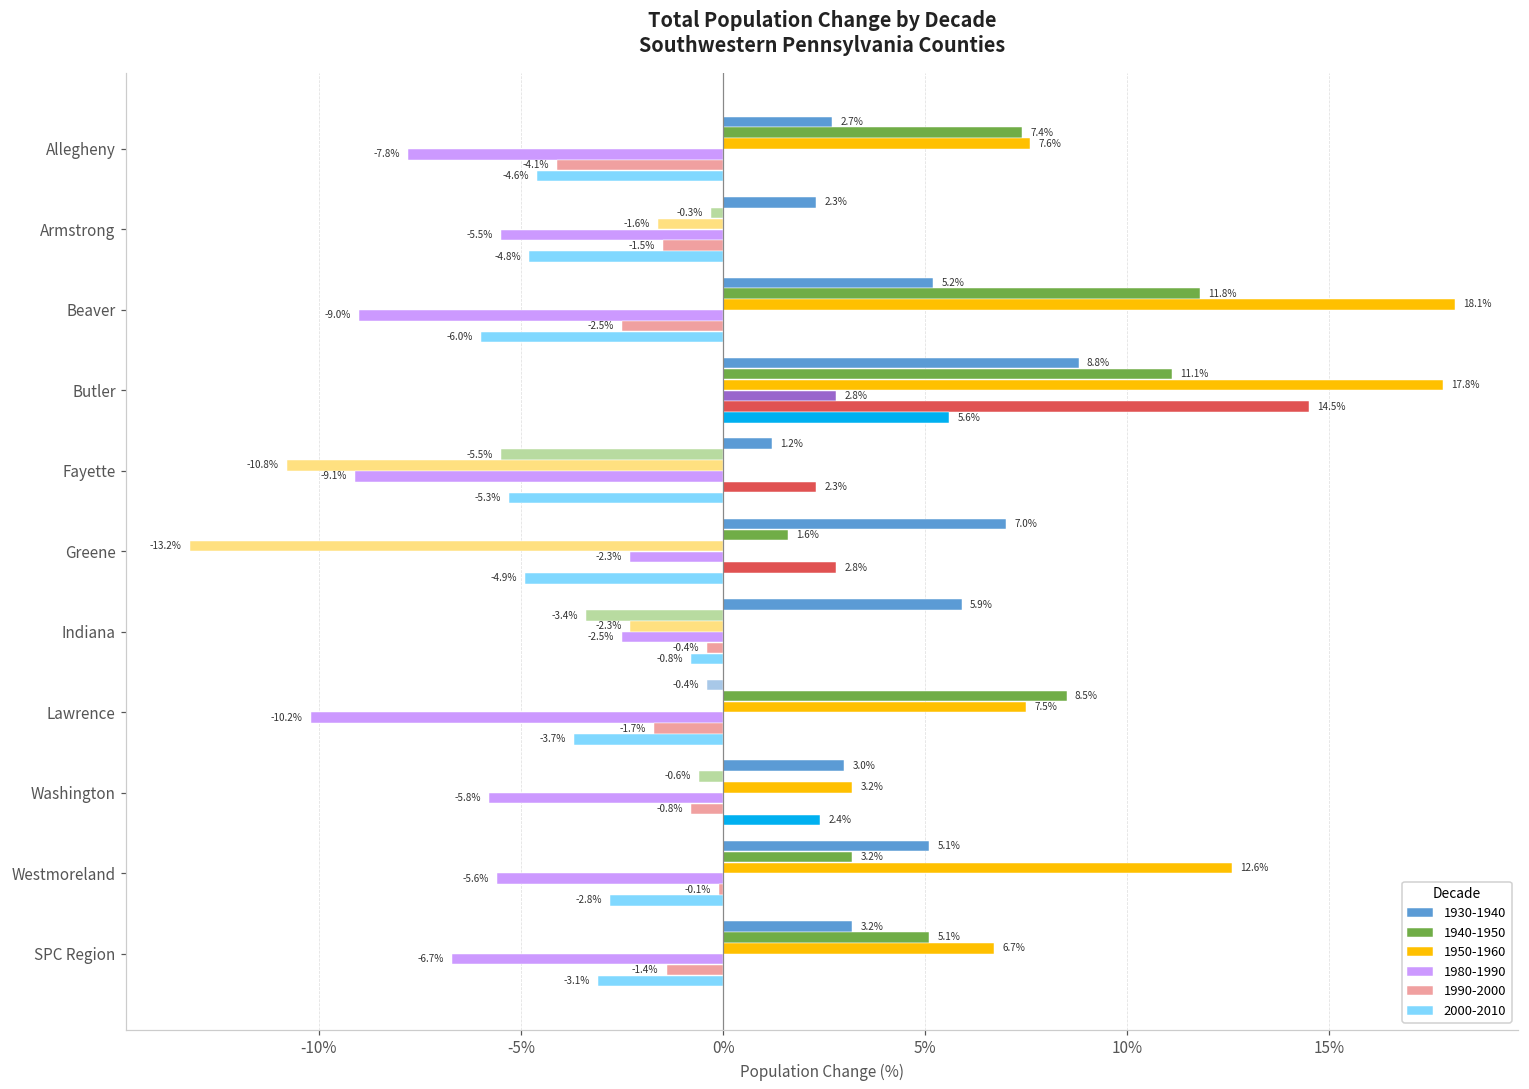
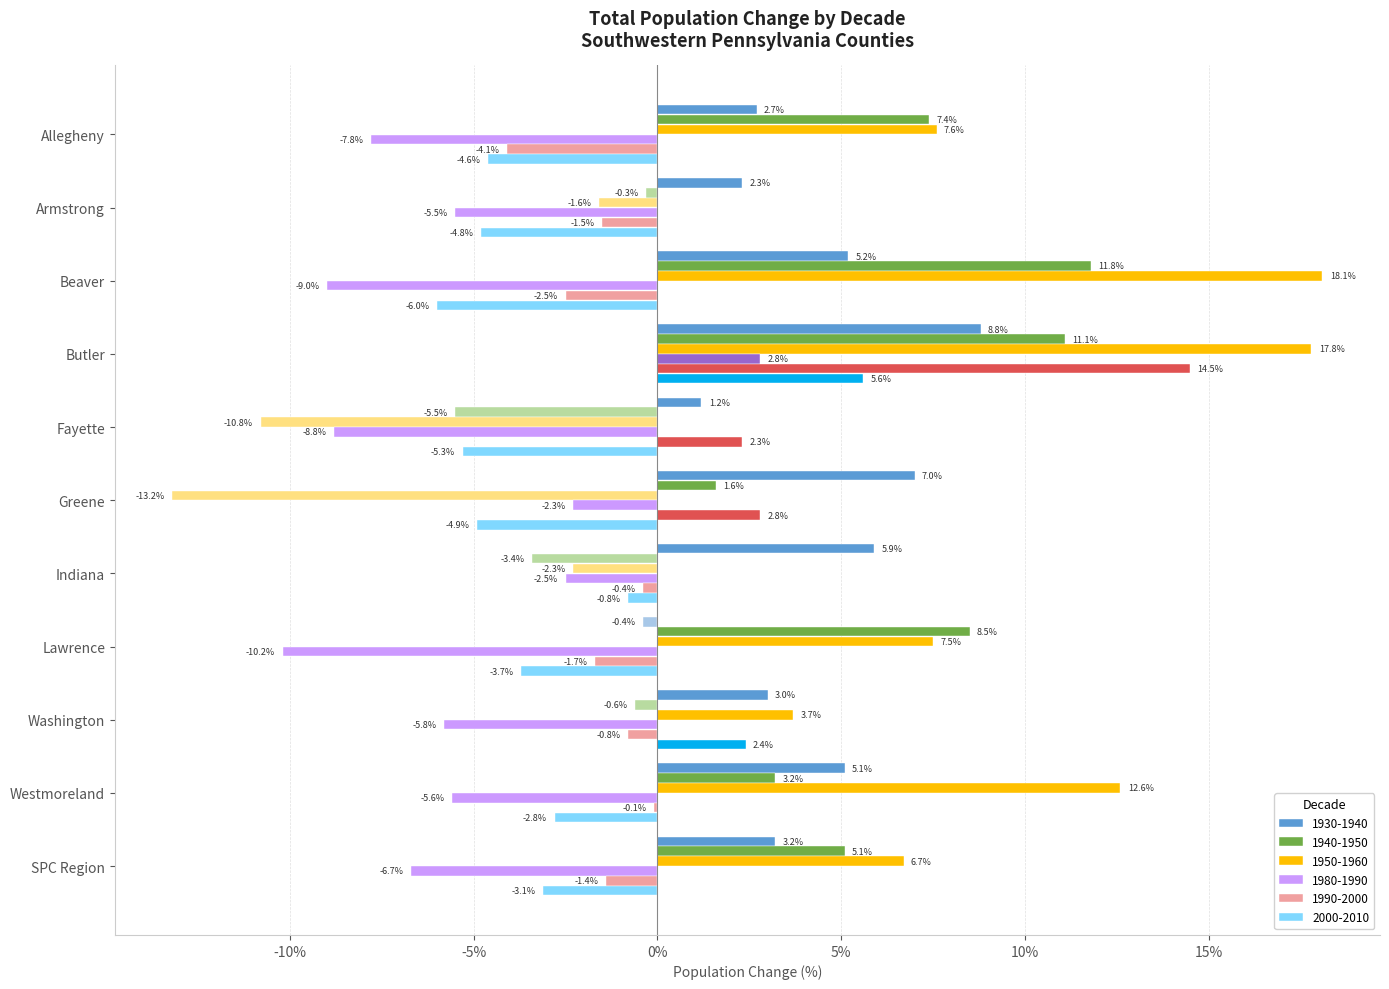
  {
    "1930-1940": {
      "Allegheny": "2.7%",
      "Armstrong": "2.3%",
      "Beaver": "5.2%",
      "Butler": "8.8%",
      "Fayette": "1.2%",
      "Greene": "7.0%",
      "Indiana": "5.9%",
      "Lawrence": "-0.4%",
      "Washington": "3.0%",
      "Westmoreland": "5.1%",
      "SPC Region": "3.2%"
    },
    "1940-1950": {
      "Allegheny": "7.4%",
      "Armstrong": "-0.3%",
      "Beaver": "11.8%",
      "Butler": "11.1%",
      "Fayette": "-5.5%",
      "Greene": "1.6%",
      "Indiana": "-3.4%",
      "Lawrence": "8.5%",
      "Washington": "-0.6%",
      "Westmoreland": "3.2%",
      "SPC Region": "5.1%"
    },
    "1950-1960": {
      "Allegheny": "7.6%",
      "Armstrong": "-1.6%",
      "Beaver": "18.1%",
      "Butler": "17.8%",
      "Fayette": "-10.8%",
      "Greene": "-13.2%",
      "Indiana": "-2.3%",
      "Lawrence": "7.5%",
-     "Washington": "3.2%",
+     "Washington": "3.7%",
      "Westmoreland": "12.6%",
      "SPC Region": "6.7%"
    },
    "1980-1990": {
      "Allegheny": "-7.8%",
      "Armstrong": "-5.5%",
      "Beaver": "-9.0%",
      "Butler": "2.8%",
-     "Fayette": "-9.1%",
+     "Fayette": "-8.8%",
      "Greene": "-2.3%",
      "Indiana": "-2.5%",
      "Lawrence": "-10.2%",
      "Washington": "-5.8%",
      "Westmoreland": "-5.6%",
      "SPC Region": "-6.7%"
    },
    "1990-2000": {
      "Allegheny": "-4.1%",
      "Armstrong": "-1.5%",
      "Beaver": "-2.5%",
      "Butler": "14.5%",
      "Fayette": "2.3%",
      "Greene": "2.8%",
      "Indiana": "-0.4%",
      "Lawrence": "-1.7%",
      "Washington": "-0.8%",
      "Westmoreland": "-0.1%",
      "SPC Region": "-1.4%"
    },
    "2000-2010": {
      "Allegheny": "-4.6%",
      "Armstrong": "-4.8%",
      "Beaver": "-6.0%",
      "Butler": "5.6%",
      "Fayette": "-5.3%",
      "Greene": "-4.9%",
      "Indiana": "-0.8%",
      "Lawrence": "-3.7%",
      "Washington": "2.4%",
      "Westmoreland": "-2.8%",
      "SPC Region": "-3.1%"
    }
  }
